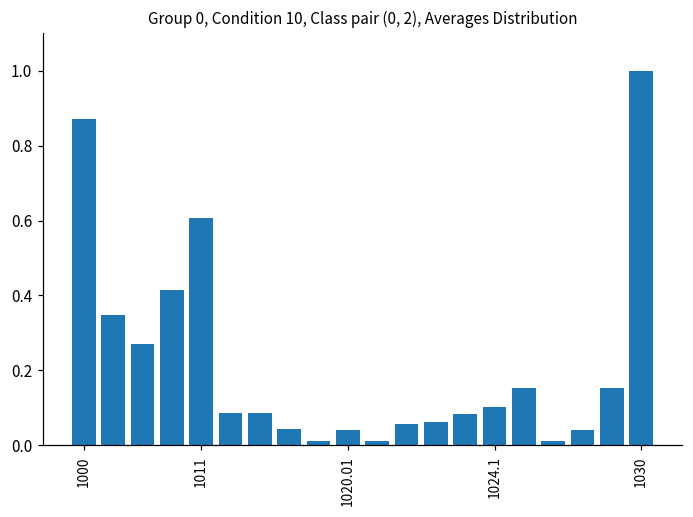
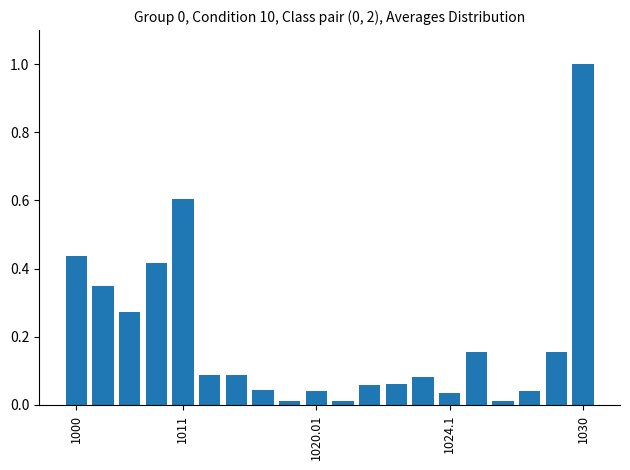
  {
-   "1000": 0.87,
+   "1000": 0.44,
    "1011": 0.61,
    "1020.01": 0.04,
-   "1024.1": 0.10,
+   "1024.1": 0.04,
    "1030": 1.00
  }
